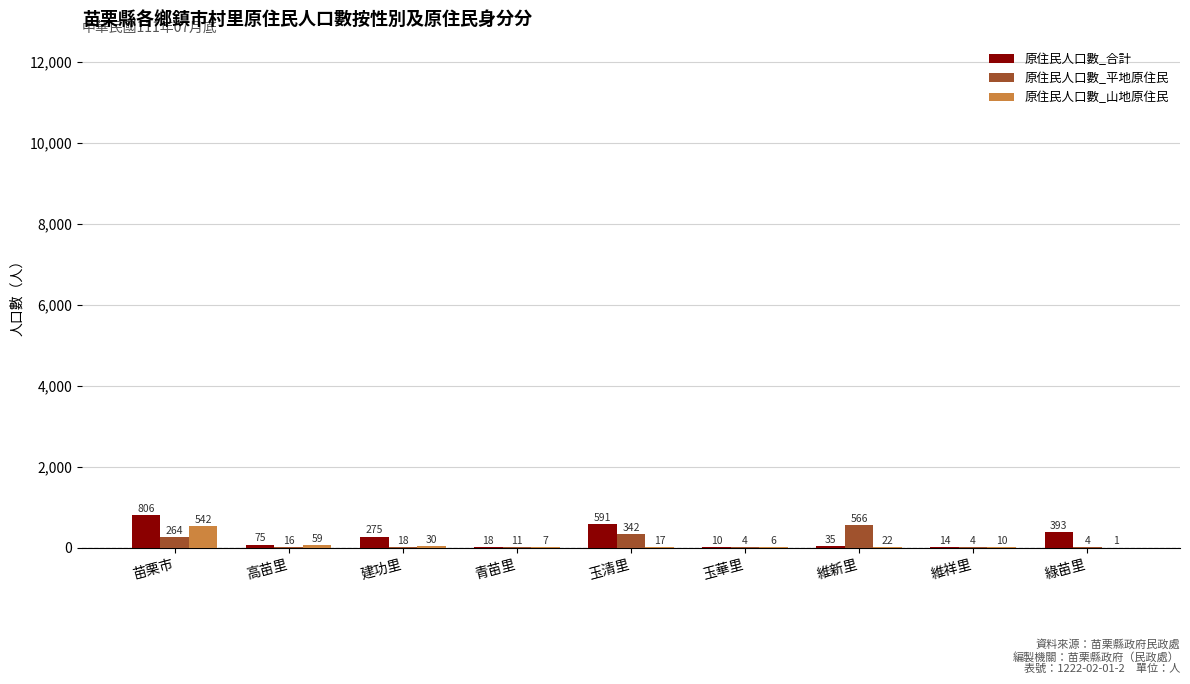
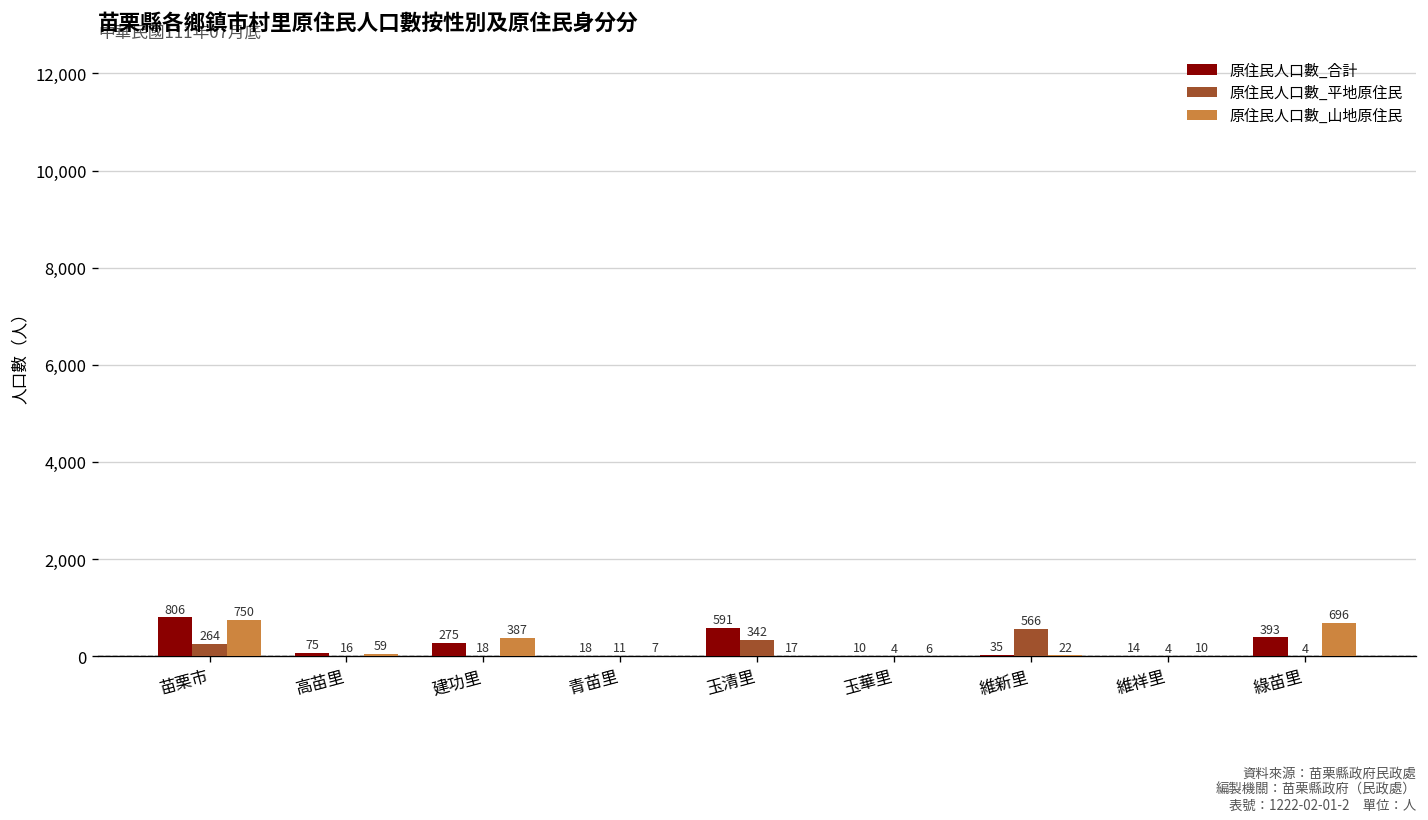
  {
    "原住民人口數_合計": {
      "苗栗市": 806,
      "高苗里": 75,
      "建功里": 275,
      "青苗里": 18,
      "玉清里": 591,
      "玉華里": 10,
      "維新里": 35,
      "維祥里": 14,
      "綠苗里": 393
    },
    "原住民人口數_平地原住民": {
      "苗栗市": 264,
      "高苗里": 16,
      "建功里": 18,
      "青苗里": 11,
      "玉清里": 342,
      "玉華里": 4,
      "維新里": 566,
      "維祥里": 4,
      "綠苗里": 4
    },
    "原住民人口數_山地原住民": {
-     "苗栗市": 542,
+     "苗栗市": 750,
      "高苗里": 59,
-     "建功里": 30,
+     "建功里": 387,
      "青苗里": 7,
      "玉清里": 17,
      "玉華里": 6,
      "維新里": 22,
      "維祥里": 10,
-     "綠苗里": 1
+     "綠苗里": 696
    }
  }
